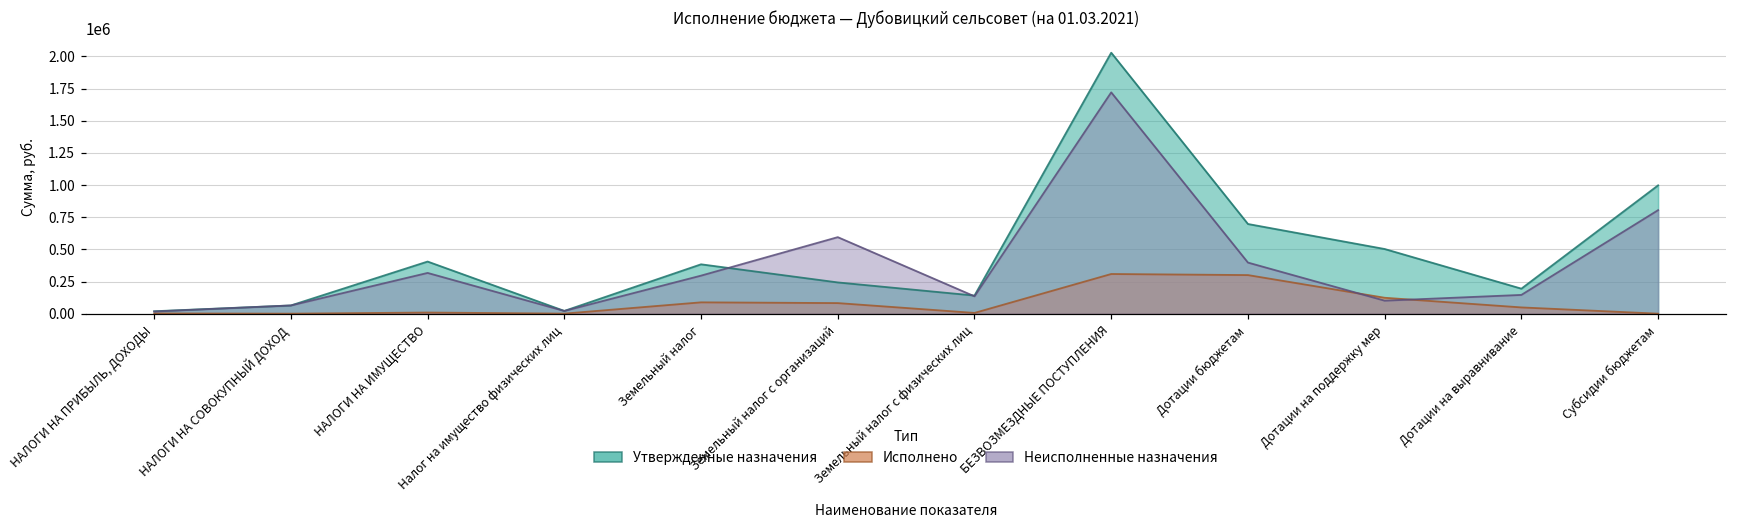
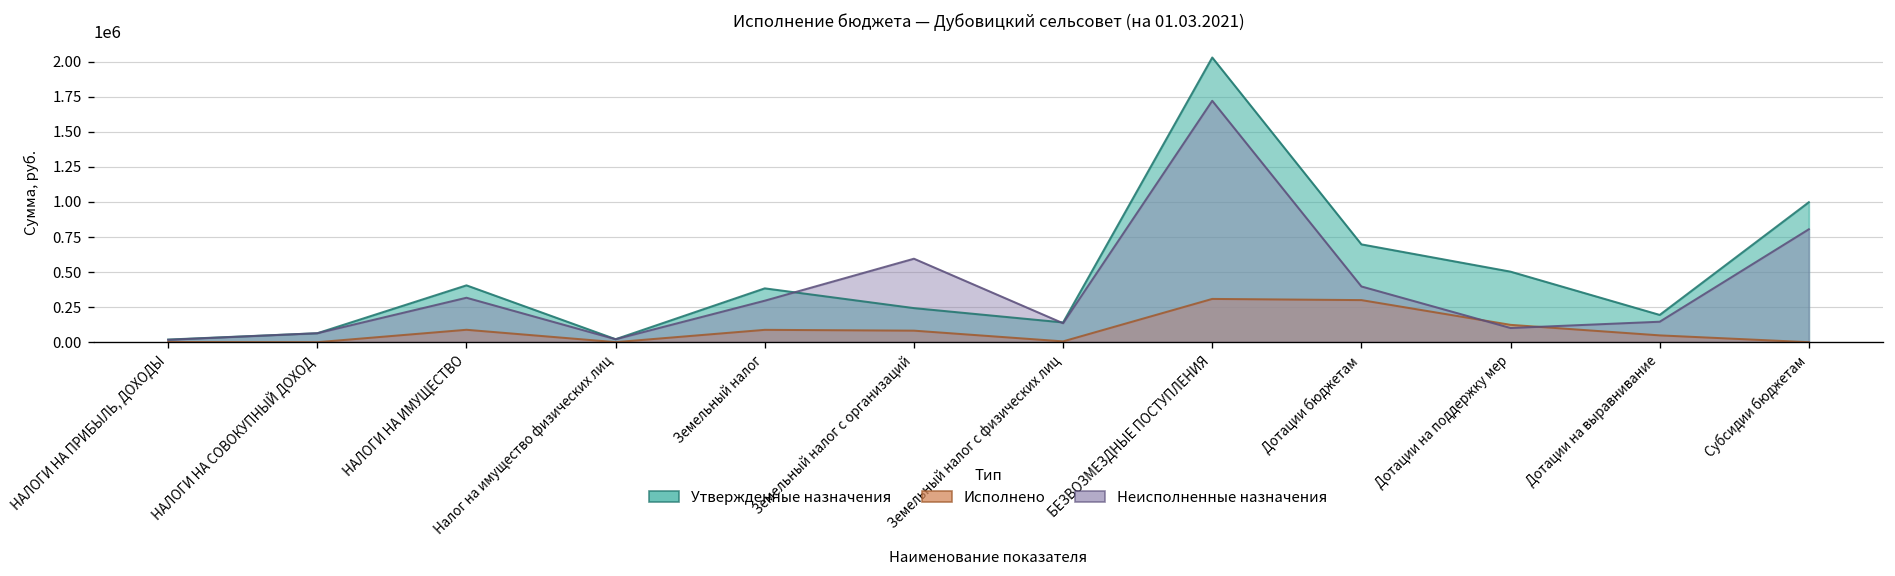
  {
    "Утвержденные назначения": {
      "НАЛОГИ НА ИМУЩЕСТВО": 410000,
      "Земельный налог": 380000,
      "Земельный налог с организаций": 240000,
      "БЕЗВОЗМЕЗДНЫЕ ПОСТУПЛЕНИЯ": 2030000,
      "Дотации бюджетам": 700000,
      "Дотации на поддержку мер": 500000,
      "Дотации на выравнивание": 190000,
      "Субсидии бюджетам": 1000000
    },
    "Исполнено": {
      "НАЛОГИ НА СОВОКУПНЫЙ ДОХОД": 0,
-     "НАЛОГИ НА ИМУЩЕСТВО": 10000,
+     "НАЛОГИ НА ИМУЩЕСТВО": 90000,
      "Земельный налог": 90000,
      "Земельный налог с организаций": 80000,
      "Земельный налог с физических лиц": 10000,
      "БЕЗВОЗМЕЗДНЫЕ ПОСТУПЛЕНИЯ": 310000,
      "Дотации бюджетам": 300000,
      "Дотации на поддержку мер": 120000,
      "Дотации на выравнивание": 50000,
      "Субсидии бюджетам": 0
    },
    "Неисполненные назначения": {
      "НАЛОГИ НА ИМУЩЕСТВО": 320000,
      "Земельный налог": 300000,
      "Земельный налог с организаций": 600000,
      "БЕЗВОЗМЕЗДНЫЕ ПОСТУПЛЕНИЯ": 1720000,
      "Дотации бюджетам": 400000,
      "Дотации на поддержку мер": 100000,
      "Дотации на выравнивание": 150000,
      "Субсидии бюджетам": 810000
    }
  }
